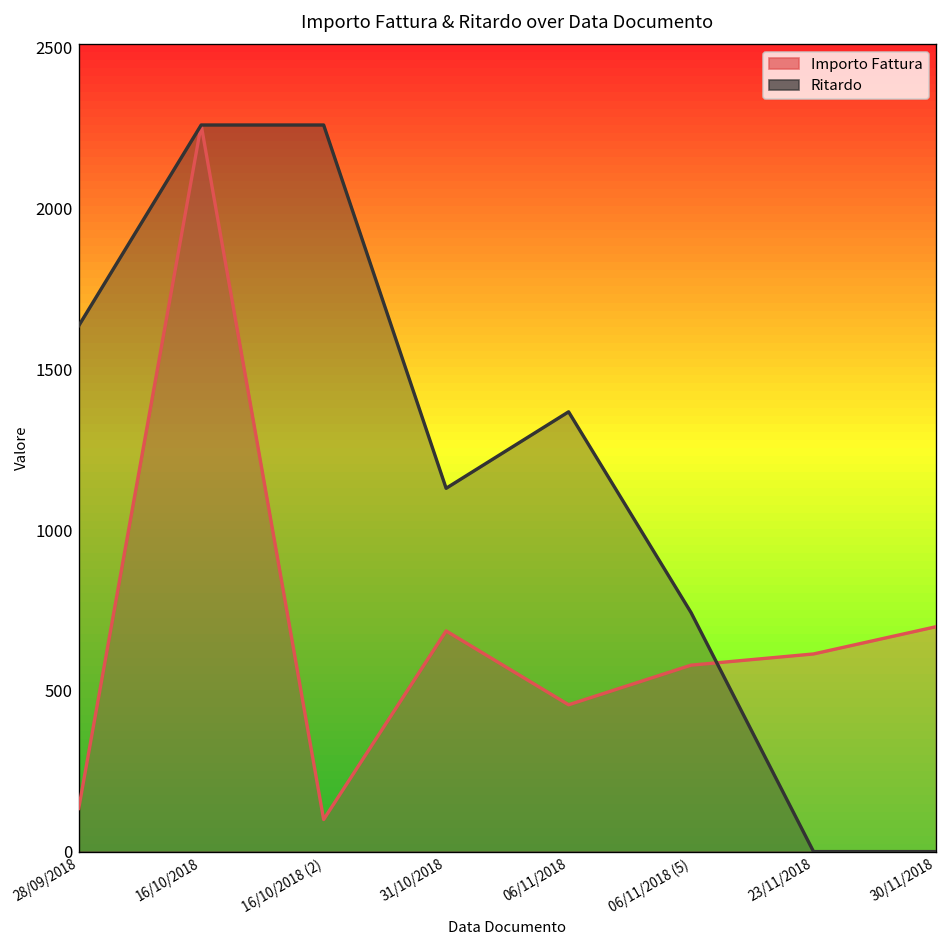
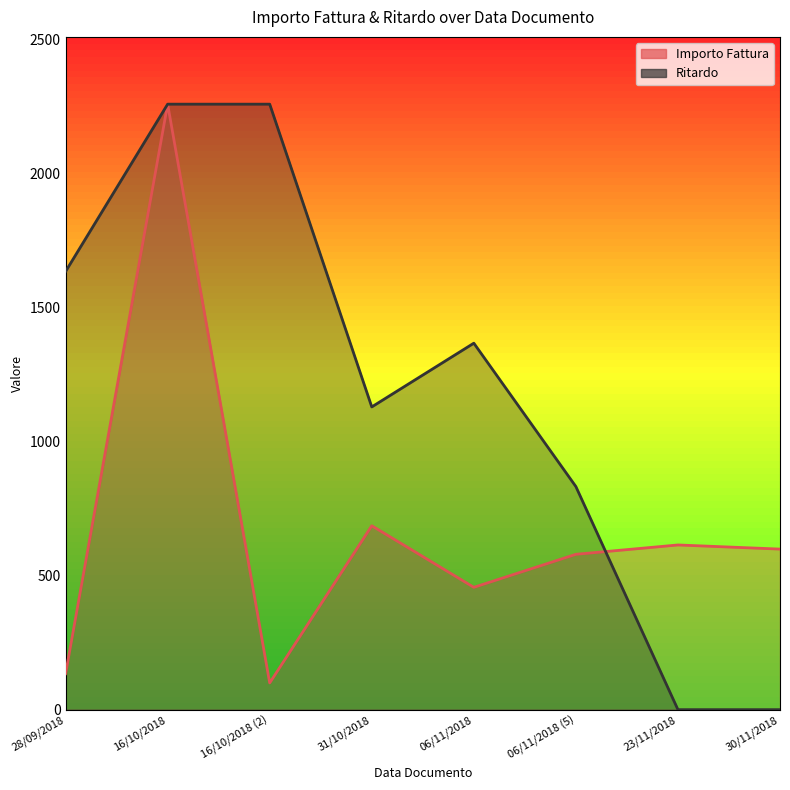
  {
    "Importo Fattura": {
      "28/09/2018": 130,
      "16/10/2018 (2)": 100,
      "31/10/2018": 690,
      "06/11/2018": 460,
      "06/11/2018 (5)": 580,
      "23/11/2018": 610,
-     "30/11/2018": 700
+     "30/11/2018": 600
    },
    "Ritardo": {
      "28/09/2018": 1640,
      "16/10/2018 (2)": 2260,
      "31/10/2018": 1130,
      "06/11/2018": 1370,
-     "06/11/2018 (5)": 740,
+     "06/11/2018 (5)": 830,
      "23/11/2018": 0,
      "30/11/2018": 0
    }
  }
